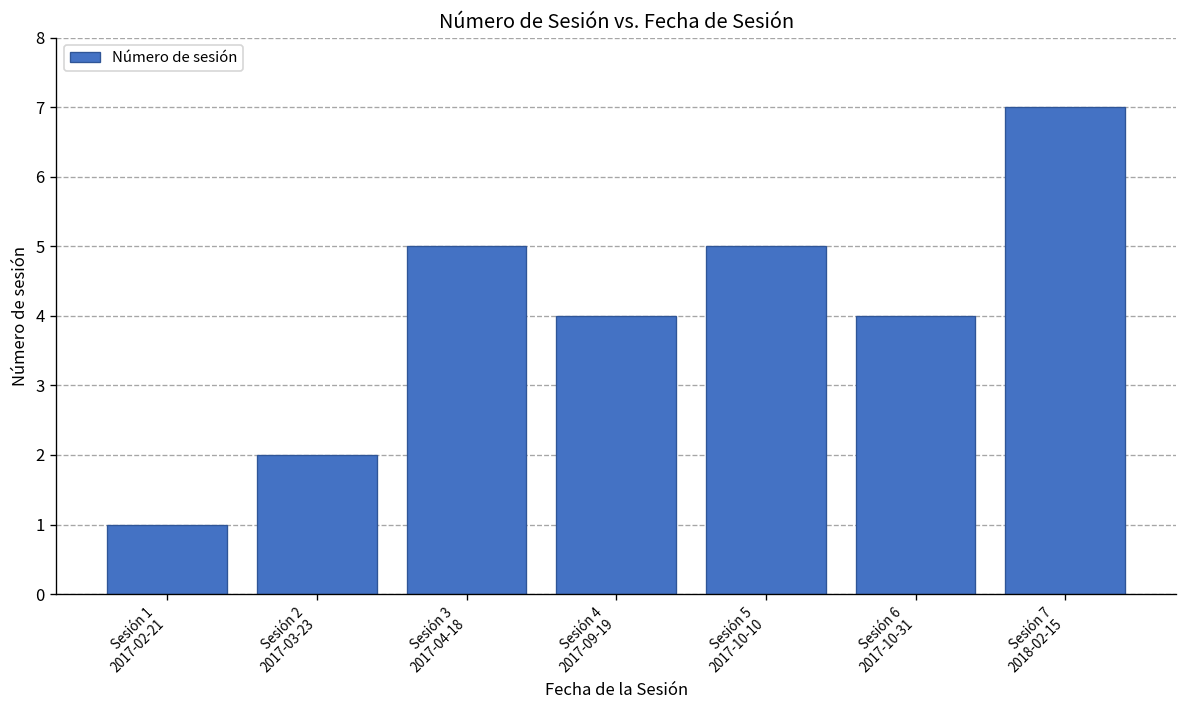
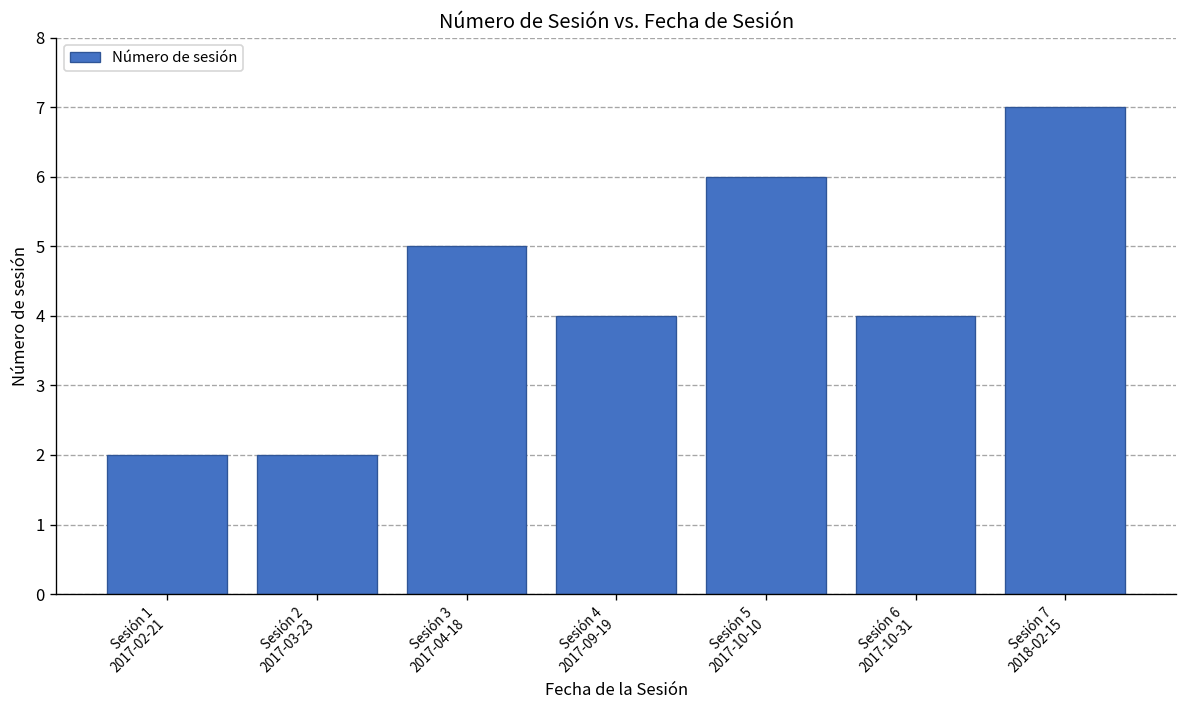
  {
-   "Sesión 1 2017-02-21": 1,
+   "Sesión 1 2017-02-21": 2,
    "Sesión 2 2017-03-23": 2,
    "Sesión 3 2017-04-18": 5,
    "Sesión 4 2017-09-19": 4,
-   "Sesión 5 2017-10-10": 5,
+   "Sesión 5 2017-10-10": 6,
    "Sesión 6 2017-10-31": 4,
    "Sesión 7 2018-02-15": 7
  }
